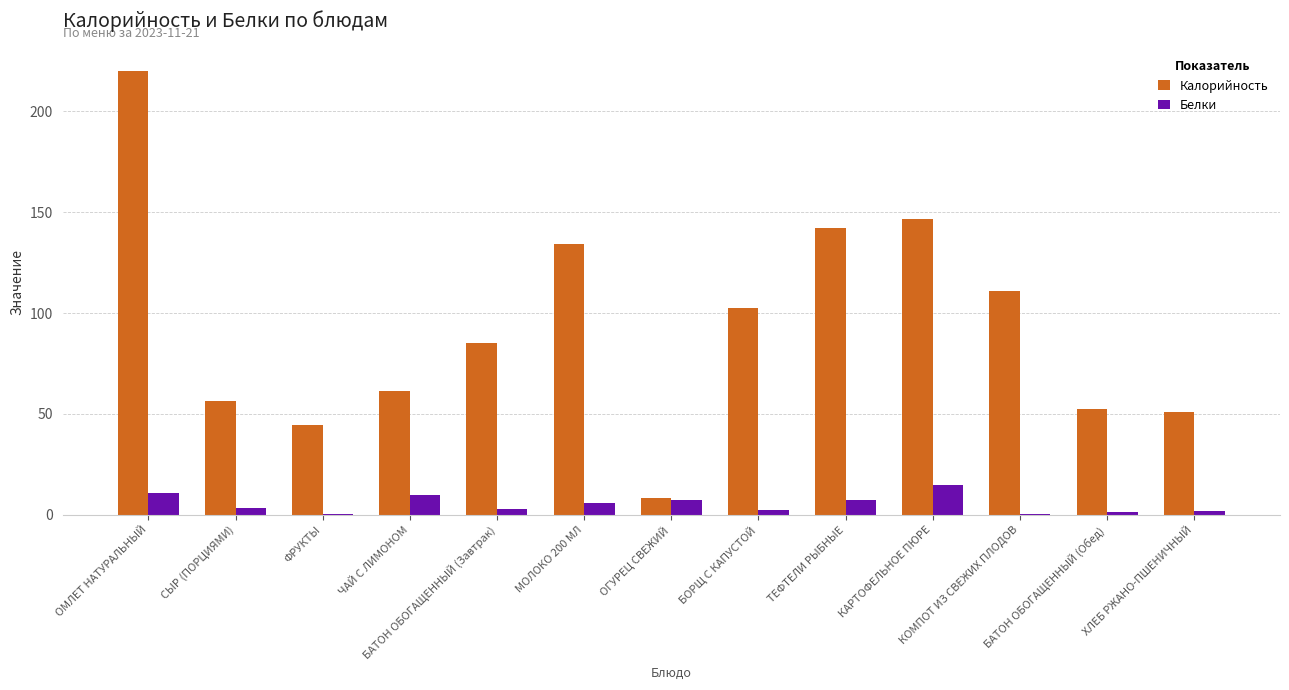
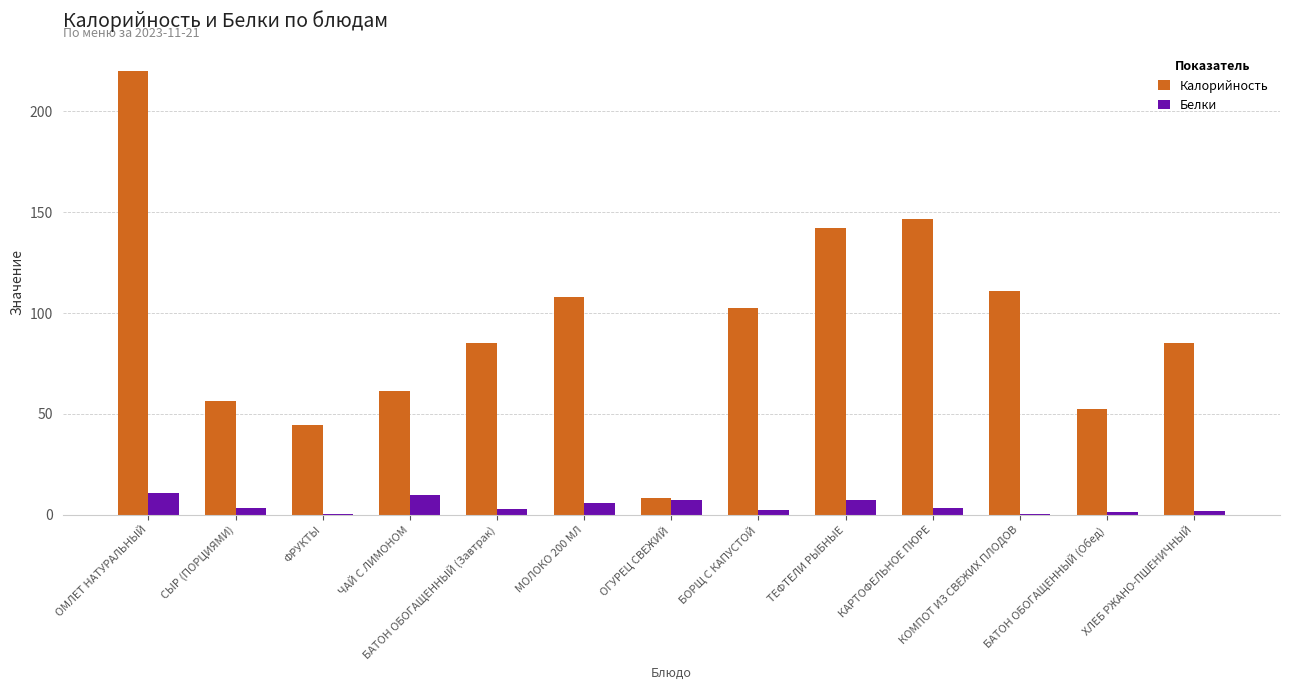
  {
    "Калорийность": {
      "ОМЛЕТ НАТУРАЛЬНЫЙ": 220,
      "СЫР (ПОРЦИЯМИ)": 56,
      "ФРУКТЫ": 45,
      "ЧАЙ С ЛИМОНОМ": 62,
      "БАТОН ОБОГАЩЕННЫЙ (Завтрак)": 85,
-     "МОЛОКО 200 МЛ": 134,
+     "МОЛОКО 200 МЛ": 108,
      "ОГУРЕЦ СВЕЖИЙ": 8,
      "БОРЩ С КАПУСТОЙ": 103,
      "ТЕФТЕЛИ РЫБНЫЕ": 142,
      "КАРТОФЕЛЬНОЕ ПЮРЕ": 147,
      "КОМПОТ ИЗ СВЕЖИХ ПЛОДОВ": 111,
      "БАТОН ОБОГАЩЕННЫЙ (Обед)": 52,
-     "ХЛЕБ РЖАНО-ПШЕНИЧНЫЙ": 51
+     "ХЛЕБ РЖАНО-ПШЕНИЧНЫЙ": 85
    },
    "Белки": {
      "ОМЛЕТ НАТУРАЛЬНЫЙ": 11,
      "СЫР (ПОРЦИЯМИ)": 4,
      "ЧАЙ С ЛИМОНОМ": 10,
      "БАТОН ОБОГАЩЕННЫЙ (Завтрак)": 3,
      "МОЛОКО 200 МЛ": 6,
      "ОГУРЕЦ СВЕЖИЙ": 7,
      "БОРЩ С КАПУСТОЙ": 2,
      "ТЕФТЕЛИ РЫБНЫЕ": 7,
-     "КАРТОФЕЛЬНОЕ ПЮРЕ": 15,
+     "КАРТОФЕЛЬНОЕ ПЮРЕ": 3,
      "БАТОН ОБОГАЩЕННЫЙ (Обед)": 2,
      "ХЛЕБ РЖАНО-ПШЕНИЧНЫЙ": 2
    }
  }
